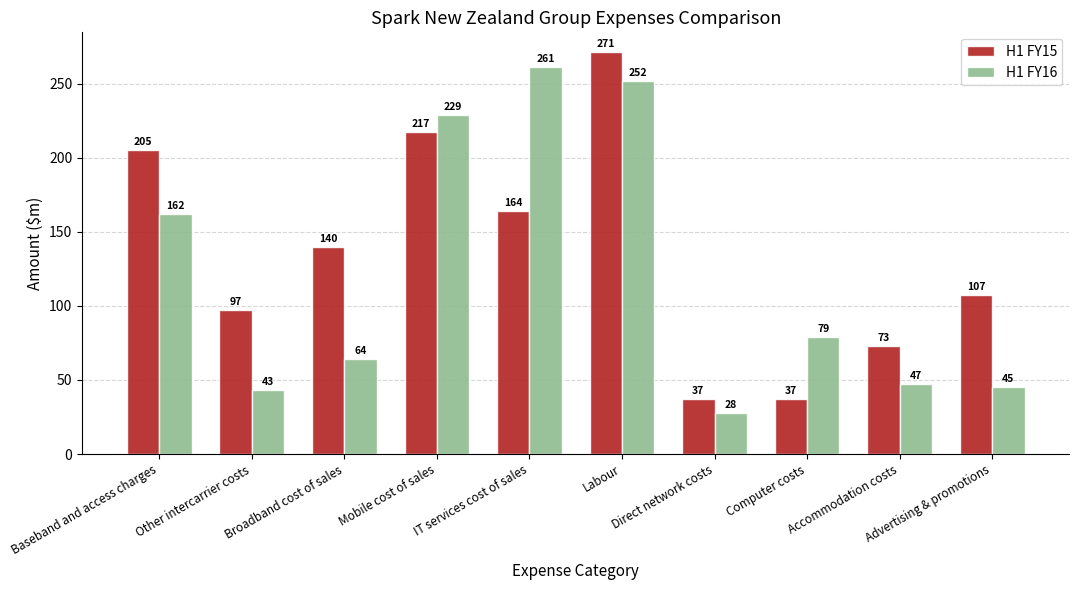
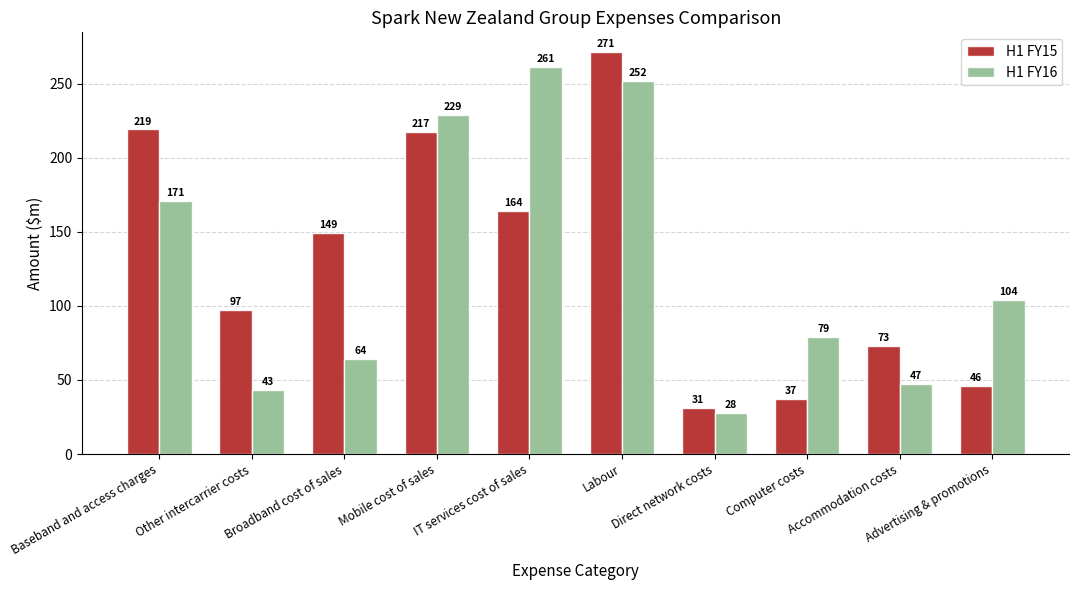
  {
    "H1 FY15": {
-     "Baseband and access charges": 205,
+     "Baseband and access charges": 219,
      "Other intercarrier costs": 97,
-     "Broadband cost of sales": 140,
+     "Broadband cost of sales": 149,
      "Mobile cost of sales": 217,
      "IT services cost of sales": 164,
      "Labour": 271,
-     "Direct network costs": 37,
+     "Direct network costs": 31,
      "Computer costs": 37,
      "Accommodation costs": 73,
-     "Advertising & promotions": 107
+     "Advertising & promotions": 46
    },
    "H1 FY16": {
-     "Baseband and access charges": 162,
+     "Baseband and access charges": 171,
      "Other intercarrier costs": 43,
      "Broadband cost of sales": 64,
      "Mobile cost of sales": 229,
      "IT services cost of sales": 261,
      "Labour": 252,
      "Direct network costs": 28,
      "Computer costs": 79,
      "Accommodation costs": 47,
-     "Advertising & promotions": 45
+     "Advertising & promotions": 104
    }
  }
